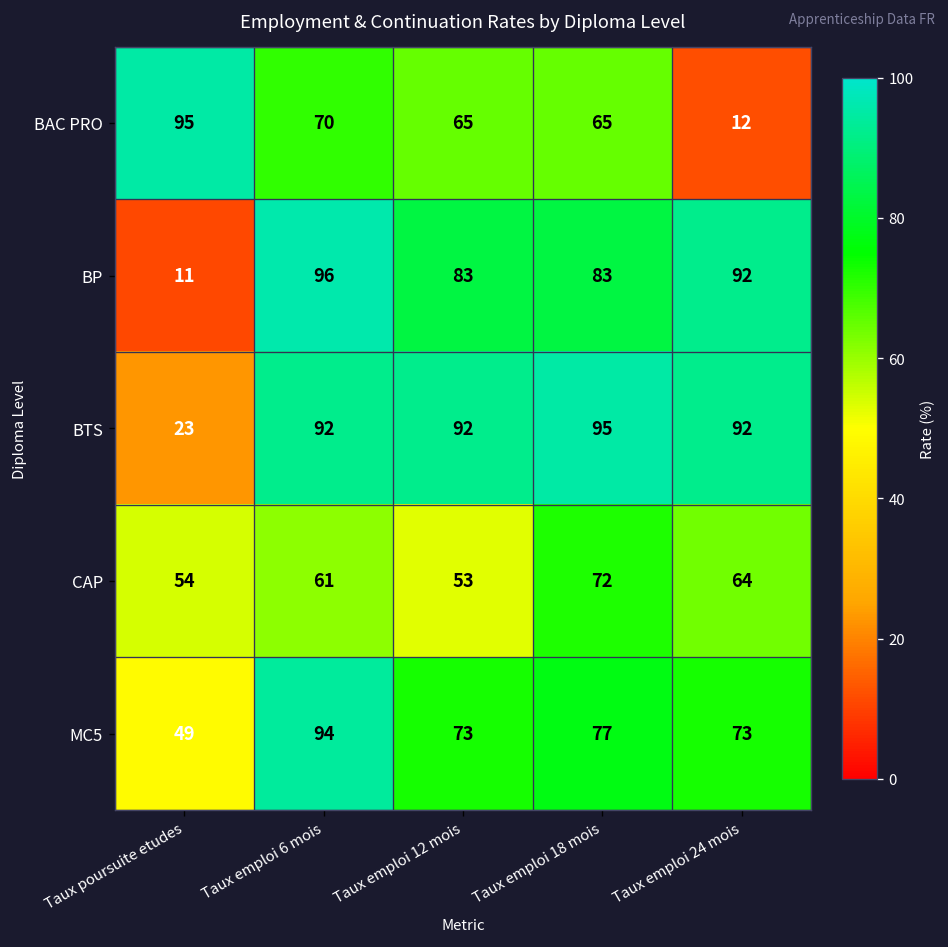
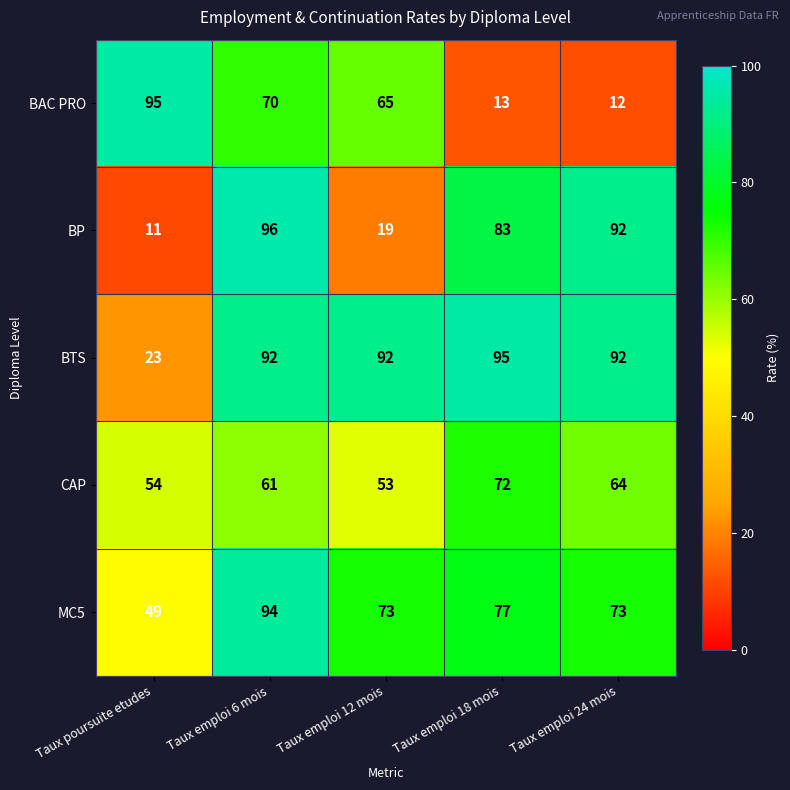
  {
    "BAC PRO": {
      "Taux poursuite etudes": 95,
      "Taux emploi 6 mois": 70,
      "Taux emploi 12 mois": 65,
-     "Taux emploi 18 mois": 65,
+     "Taux emploi 18 mois": 13,
      "Taux emploi 24 mois": 12
    },
    "BP": {
      "Taux poursuite etudes": 11,
      "Taux emploi 6 mois": 96,
-     "Taux emploi 12 mois": 83,
+     "Taux emploi 12 mois": 19,
      "Taux emploi 18 mois": 83,
      "Taux emploi 24 mois": 92
    },
    "BTS": {
      "Taux poursuite etudes": 23,
      "Taux emploi 6 mois": 92,
      "Taux emploi 12 mois": 92,
      "Taux emploi 18 mois": 95,
      "Taux emploi 24 mois": 92
    },
    "CAP": {
      "Taux poursuite etudes": 54,
      "Taux emploi 6 mois": 61,
      "Taux emploi 12 mois": 53,
      "Taux emploi 18 mois": 72,
      "Taux emploi 24 mois": 64
    },
    "MC5": {
      "Taux poursuite etudes": 49,
      "Taux emploi 6 mois": 94,
      "Taux emploi 12 mois": 73,
      "Taux emploi 18 mois": 77,
      "Taux emploi 24 mois": 73
    }
  }
